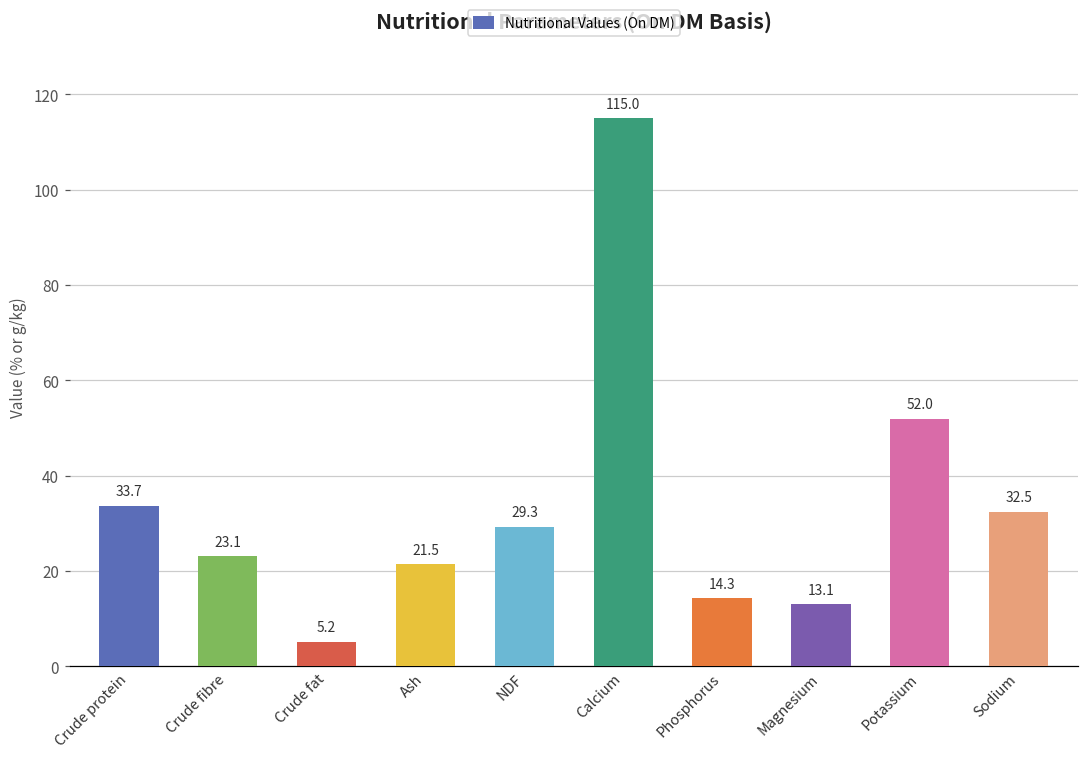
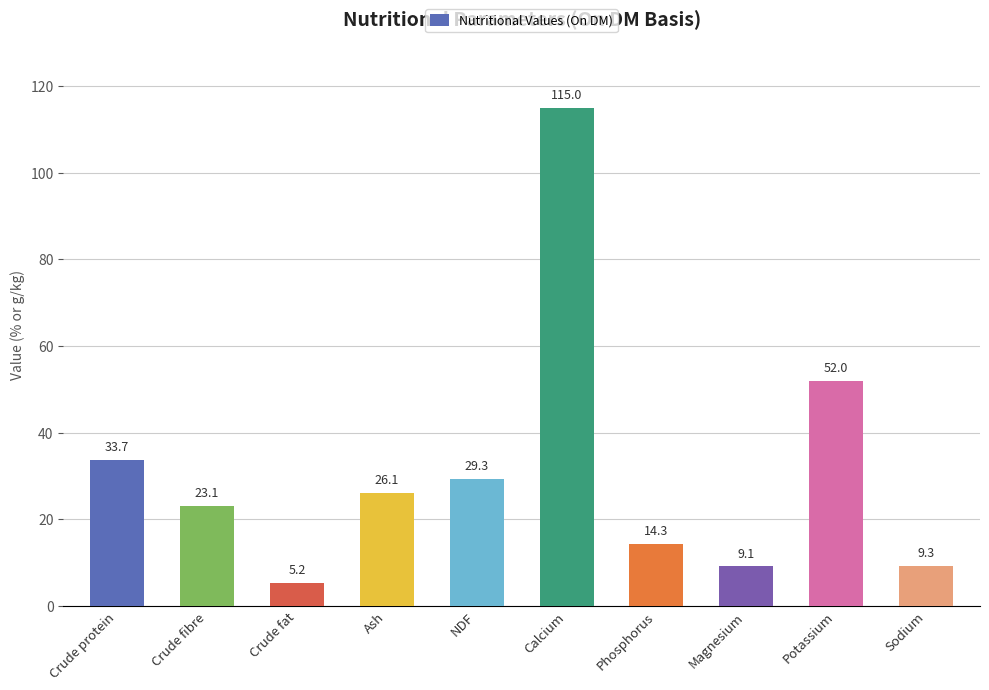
  {
    "Crude protein": 33.7,
    "Crude fibre": 23.1,
    "Crude fat": 5.2,
-   "Ash": 21.5,
+   "Ash": 26.1,
    "NDF": 29.3,
    "Calcium": 115.0,
    "Phosphorus": 14.3,
-   "Magnesium": 13.1,
+   "Magnesium": 9.1,
    "Potassium": 52.0,
-   "Sodium": 32.5
+   "Sodium": 9.3
  }
